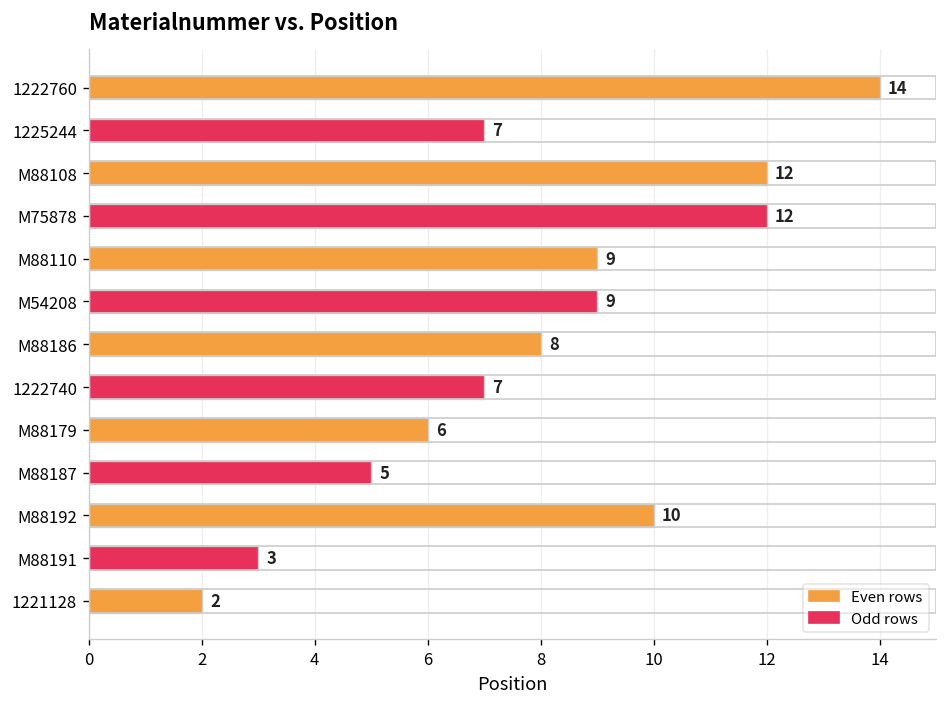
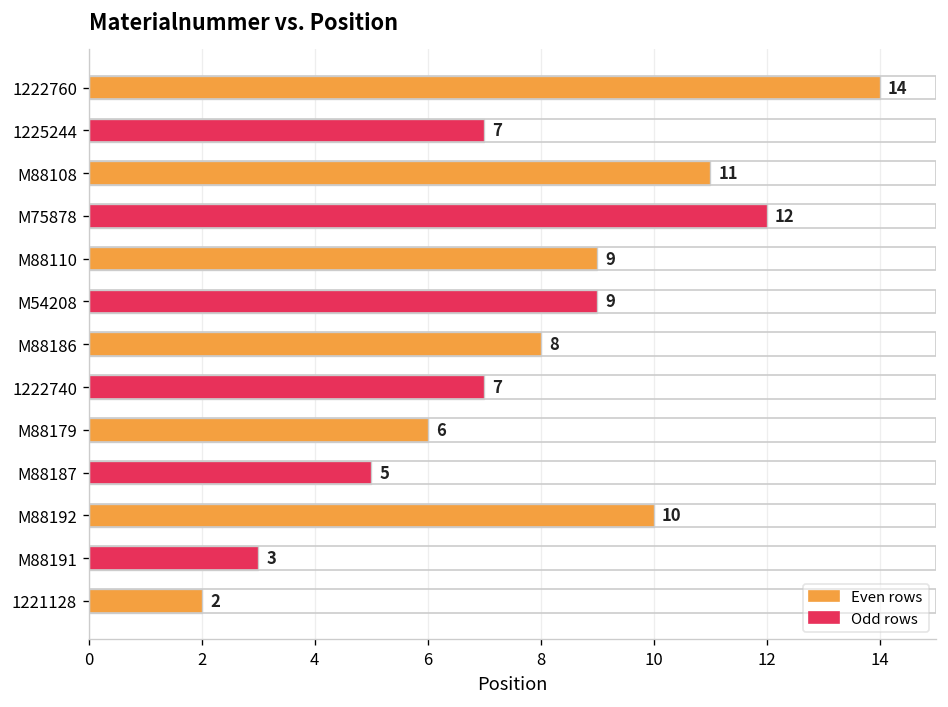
  {
    "1222760": 14,
    "1225244": 7,
-   "M88108": 12,
+   "M88108": 11,
    "M75878": 12,
    "M88110": 9,
    "M54208": 9,
    "M88186": 8,
    "1222740": 7,
    "M88179": 6,
    "M88187": 5,
    "M88192": 10,
    "M88191": 3,
    "1221128": 2
  }
